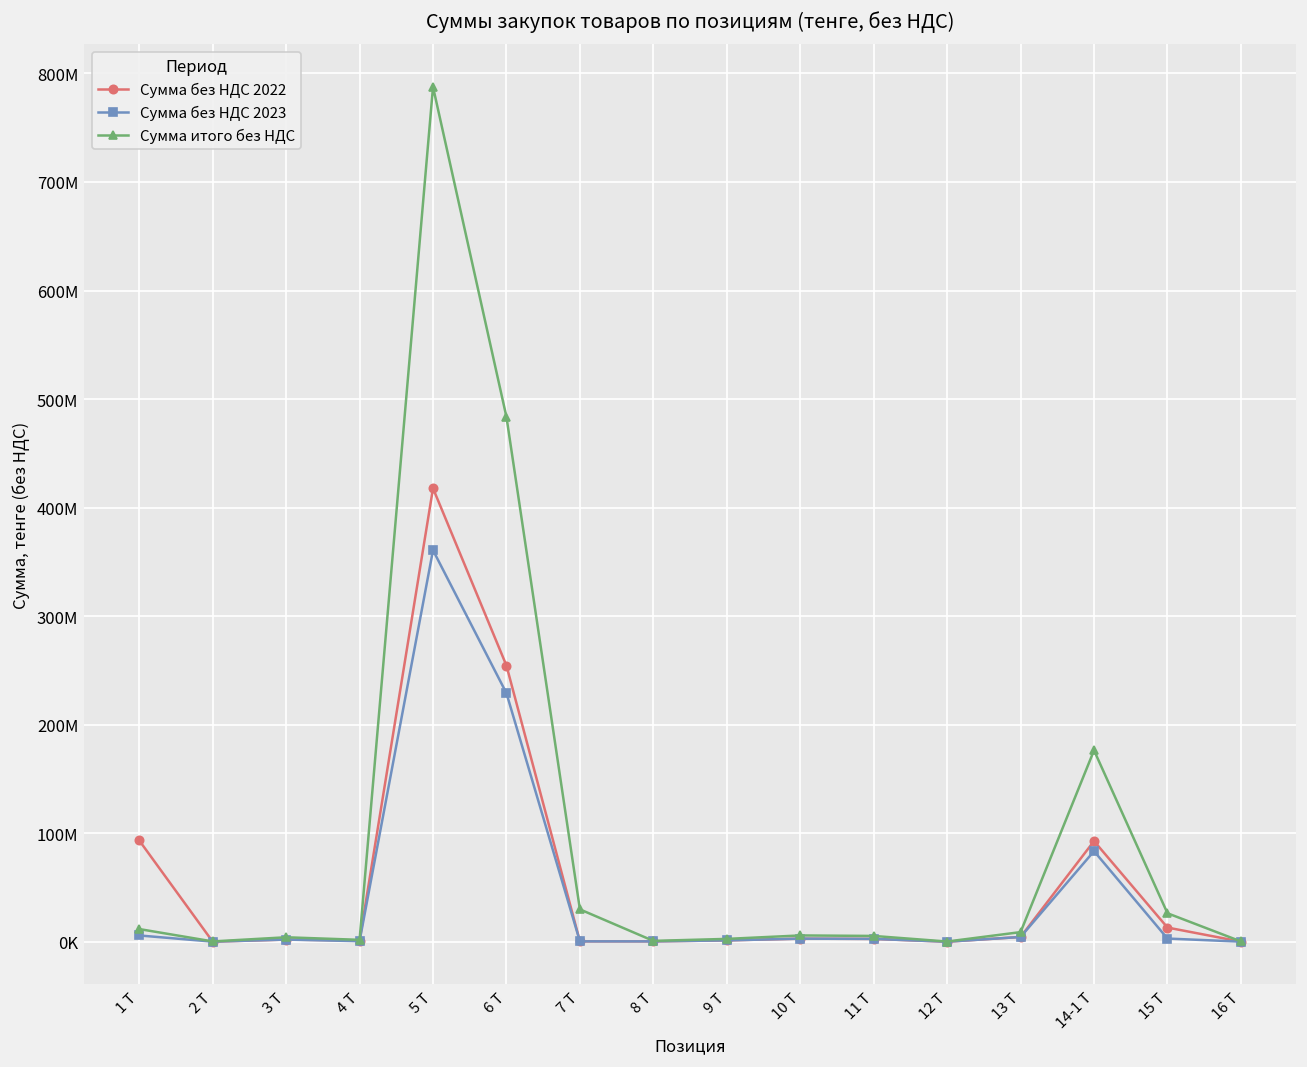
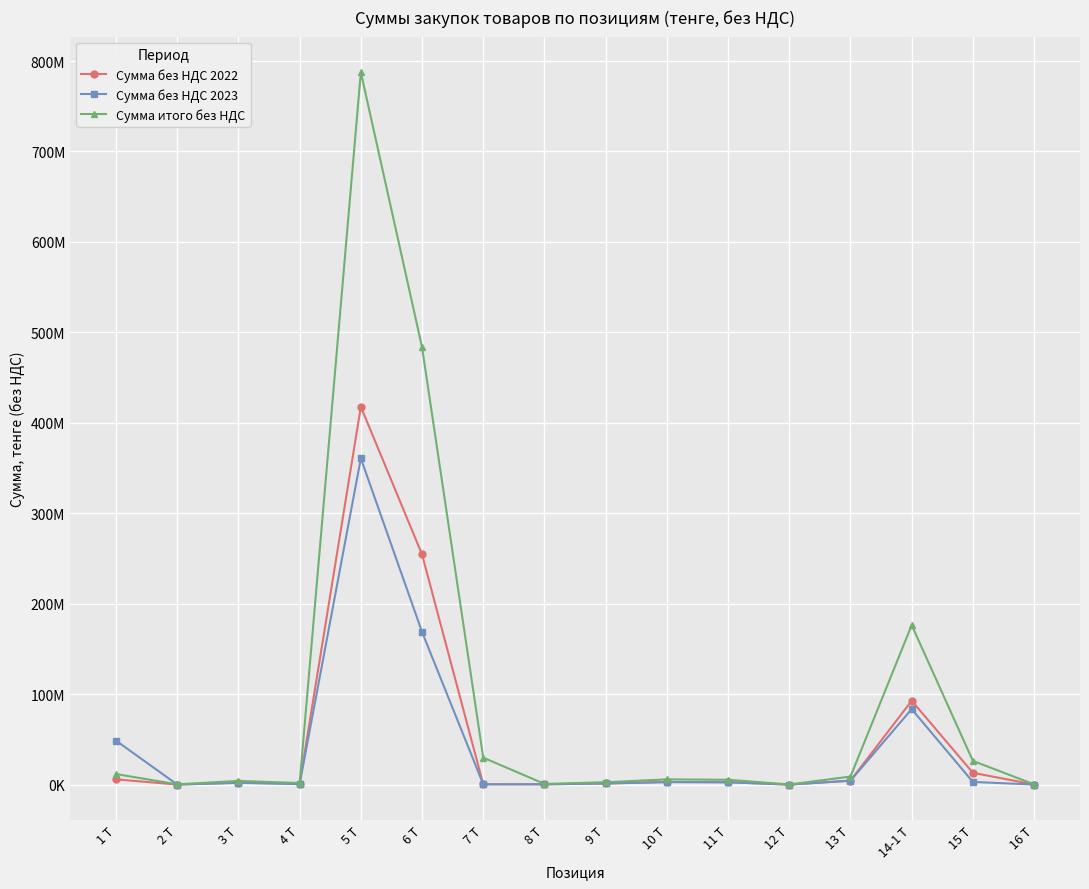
  {
    "Сумма без НДС 2022": {
-     "1 Т": 90000000,
+     "1 Т": 10000000,
      "5 Т": 420000000,
      "6 Т": 250000000,
      "14-1 Т": 90000000,
      "15 Т": 10000000
    },
    "Сумма без НДС 2023": {
-     "1 Т": 10000000,
+     "1 Т": 50000000,
      "5 Т": 360000000,
-     "6 Т": 230000000,
+     "6 Т": 170000000,
      "14-1 Т": 80000000,
      "15 Т": 0
    },
    "Сумма итого без НДС": {
      "1 Т": 10000000,
      "5 Т": 790000000,
      "6 Т": 480000000,
      "7 Т": 30000000,
      "10 Т": 10000000,
      "13 Т": 10000000,
      "14-1 Т": 180000000,
      "15 Т": 30000000
    }
  }
